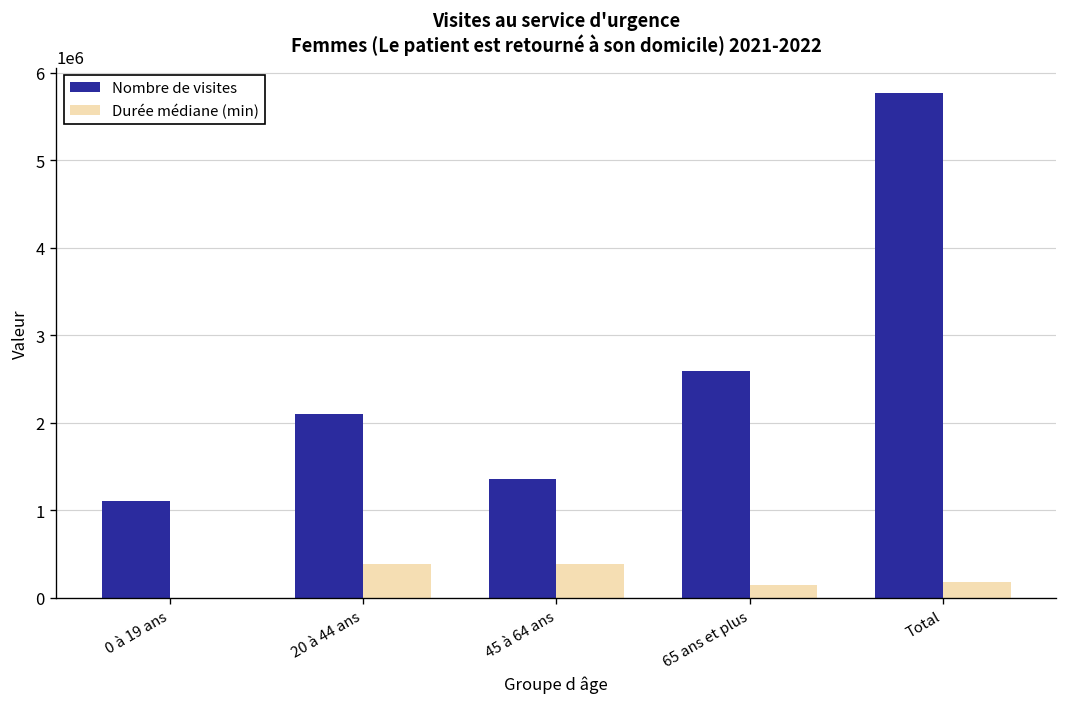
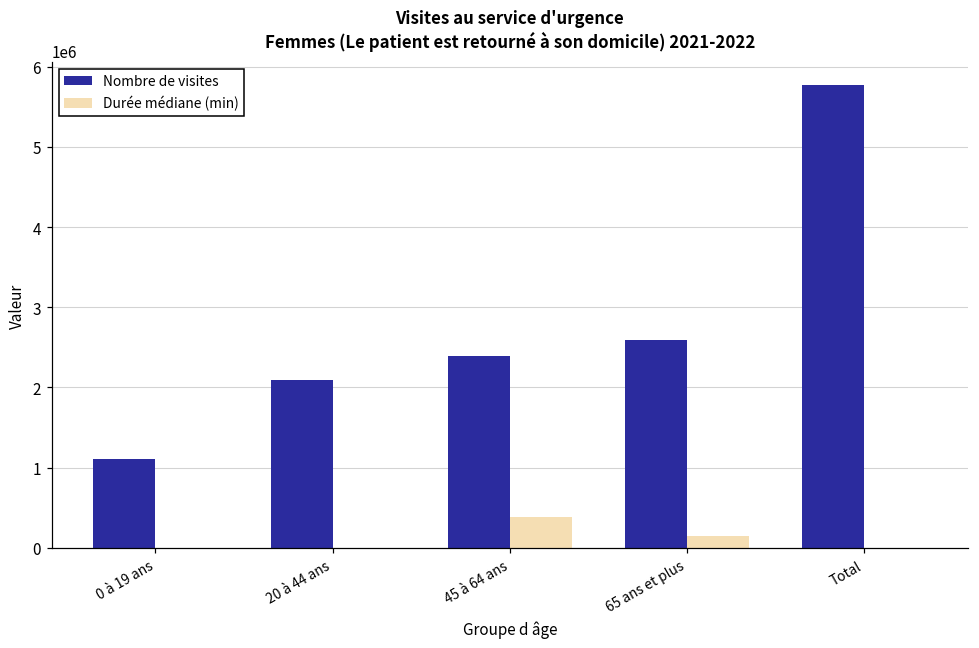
  {
    "Nombre de visites": {
      "0 à 19 ans": 1100000,
      "20 à 44 ans": 2100000,
-     "45 à 64 ans": 1400000,
+     "45 à 64 ans": 2400000,
      "65 ans et plus": 2600000,
      "Total": 5800000
    },
    "Durée médiane (min)": {
-     "20 à 44 ans": 400000,
+     "20 à 44 ans": 0,
      "45 à 64 ans": 400000,
      "65 ans et plus": 100000,
-     "Total": 200000
+     "Total": 0
    }
  }
